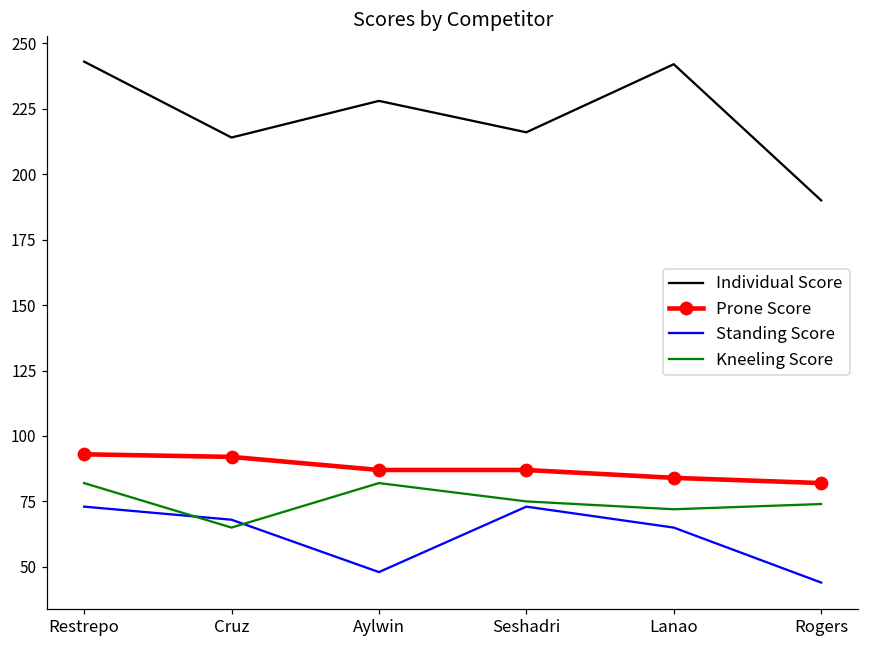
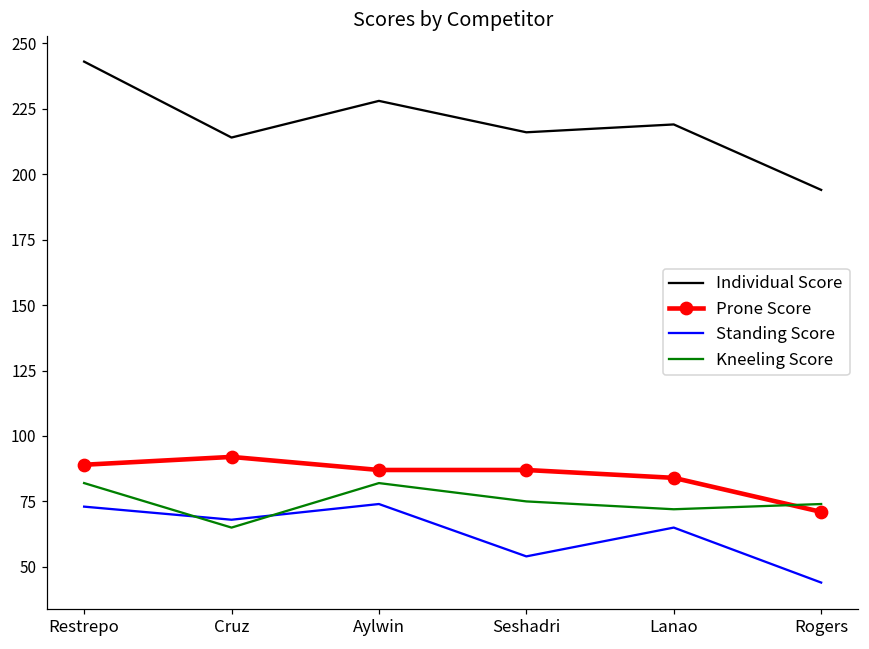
  {
    "Individual Score": {
      "Restrepo": 243,
      "Cruz": 214,
      "Aylwin": 228,
      "Seshadri": 216,
-     "Lanao": 242,
-     "Rogers": 190
+     "Lanao": 219,
+     "Rogers": 194
    },
    "Prone Score": {
-     "Restrepo": 93,
+     "Restrepo": 89,
      "Cruz": 92,
      "Aylwin": 87,
      "Seshadri": 87,
      "Lanao": 84,
-     "Rogers": 82
+     "Rogers": 71
    },
    "Standing Score": {
      "Restrepo": 73,
      "Cruz": 68,
-     "Aylwin": 48,
-     "Seshadri": 73,
+     "Aylwin": 74,
+     "Seshadri": 54,
      "Lanao": 65,
      "Rogers": 44
    },
    "Kneeling Score": {
      "Restrepo": 82,
      "Cruz": 65,
      "Aylwin": 82,
      "Seshadri": 75,
      "Lanao": 72,
      "Rogers": 74
    }
  }
